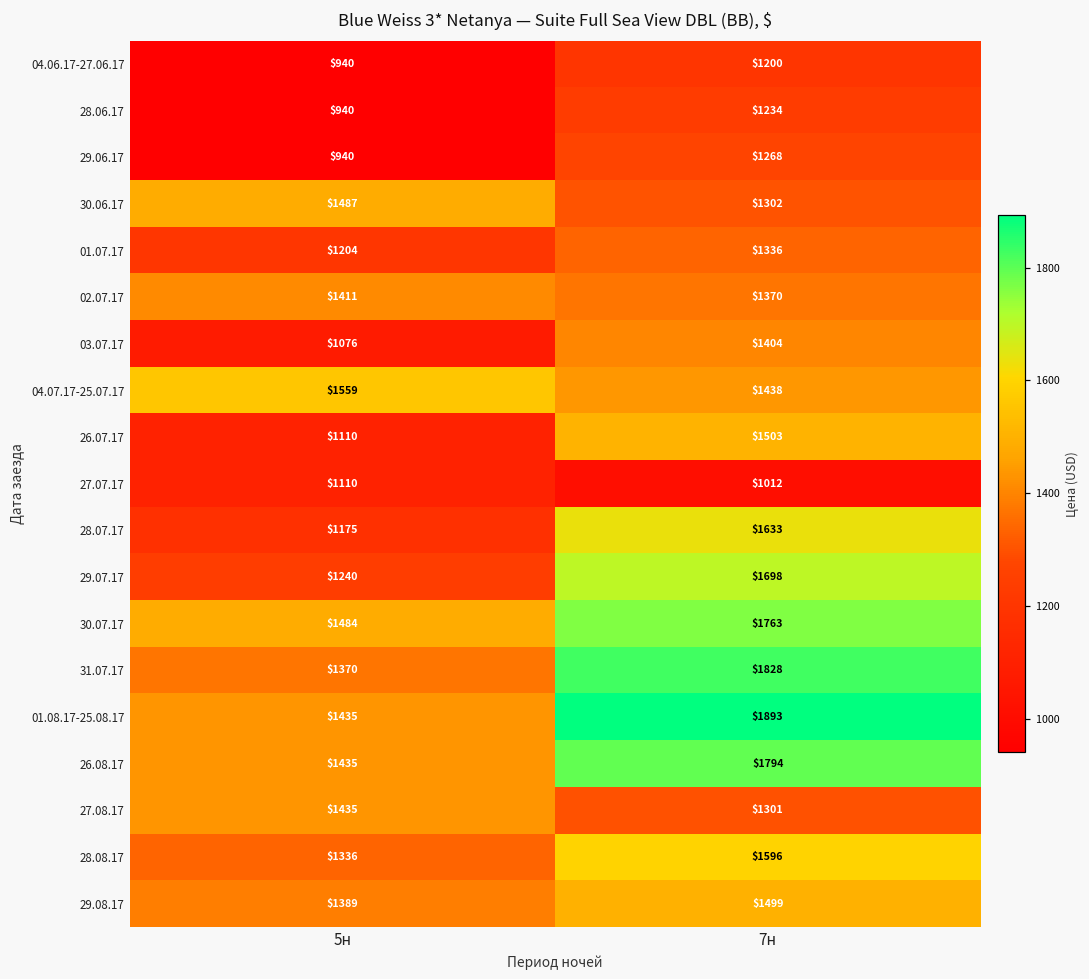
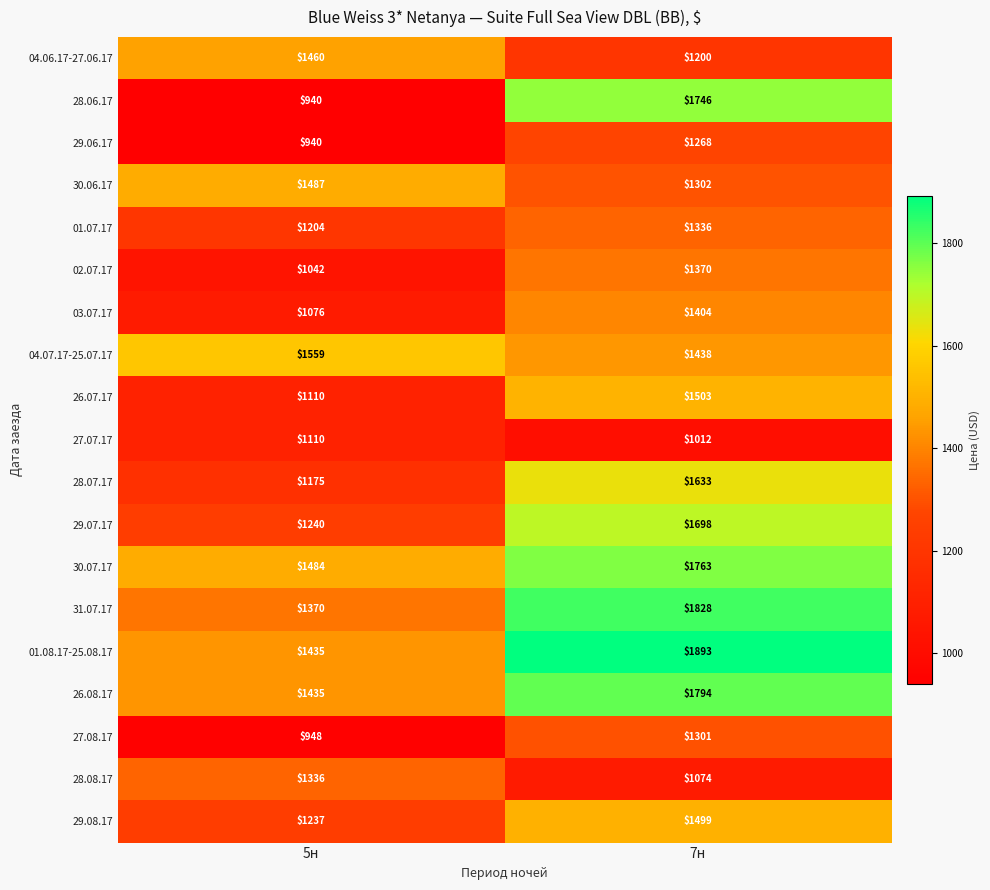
  {
    "04.06.17-27.06.17": {
-     "5н": "$940",
+     "5н": "$1460",
      "7н": "$1200"
    },
    "28.06.17": {
      "5н": "$940",
-     "7н": "$1234"
+     "7н": "$1746"
    },
    "29.06.17": {
      "5н": "$940",
      "7н": "$1268"
    },
    "30.06.17": {
      "5н": "$1487",
      "7н": "$1302"
    },
    "01.07.17": {
      "5н": "$1204",
      "7н": "$1336"
    },
    "02.07.17": {
-     "5н": "$1411",
+     "5н": "$1042",
      "7н": "$1370"
    },
    "03.07.17": {
      "5н": "$1076",
      "7н": "$1404"
    },
    "04.07.17-25.07.17": {
      "5н": "$1559",
      "7н": "$1438"
    },
    "26.07.17": {
      "5н": "$1110",
      "7н": "$1503"
    },
    "27.07.17": {
      "5н": "$1110",
      "7н": "$1012"
    },
    "28.07.17": {
      "5н": "$1175",
      "7н": "$1633"
    },
    "29.07.17": {
      "5н": "$1240",
      "7н": "$1698"
    },
    "30.07.17": {
      "5н": "$1484",
      "7н": "$1763"
    },
    "31.07.17": {
      "5н": "$1370",
      "7н": "$1828"
    },
    "01.08.17-25.08.17": {
      "5н": "$1435",
      "7н": "$1893"
    },
    "26.08.17": {
      "5н": "$1435",
      "7н": "$1794"
    },
    "27.08.17": {
-     "5н": "$1435",
+     "5н": "$948",
      "7н": "$1301"
    },
    "28.08.17": {
      "5н": "$1336",
-     "7н": "$1596"
+     "7н": "$1074"
    },
    "29.08.17": {
-     "5н": "$1389",
+     "5н": "$1237",
      "7н": "$1499"
    }
  }
